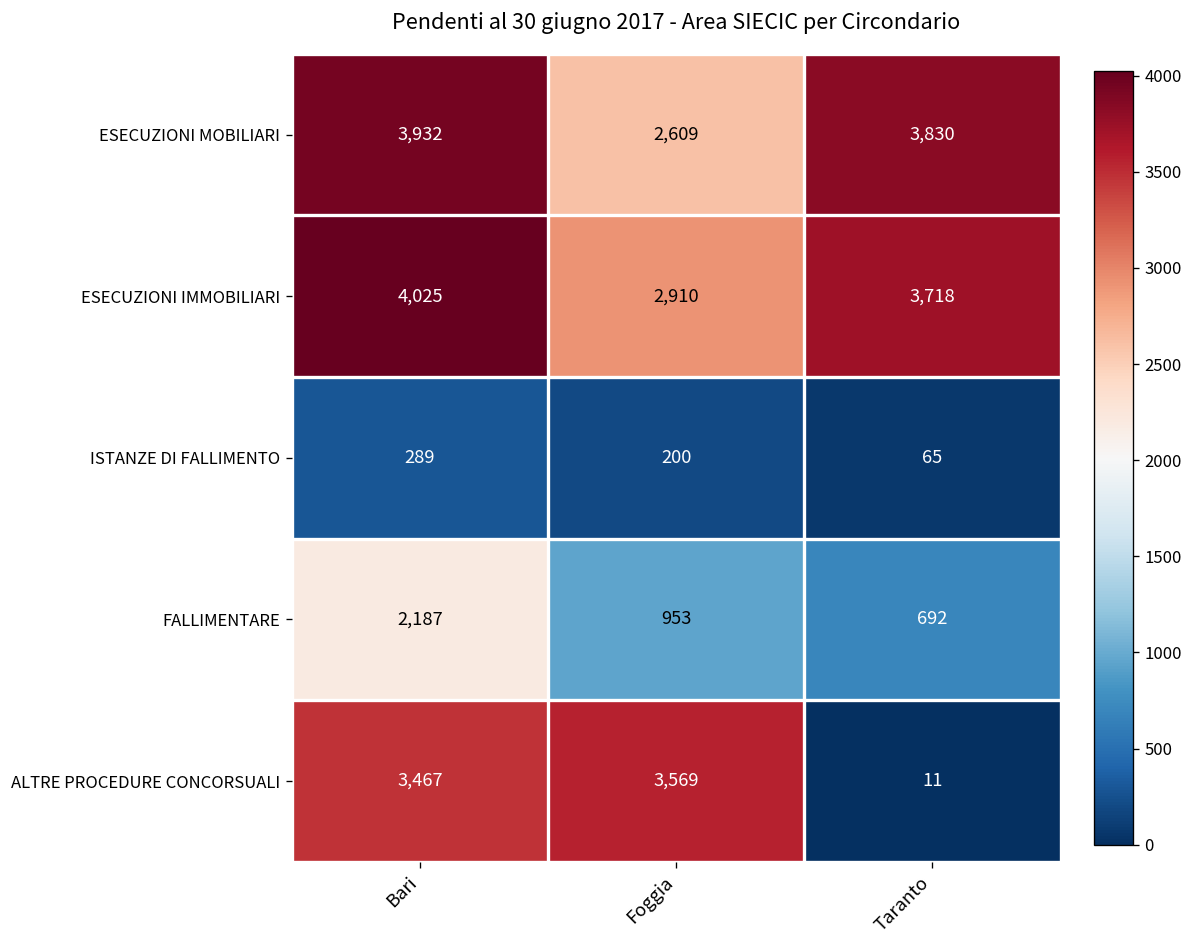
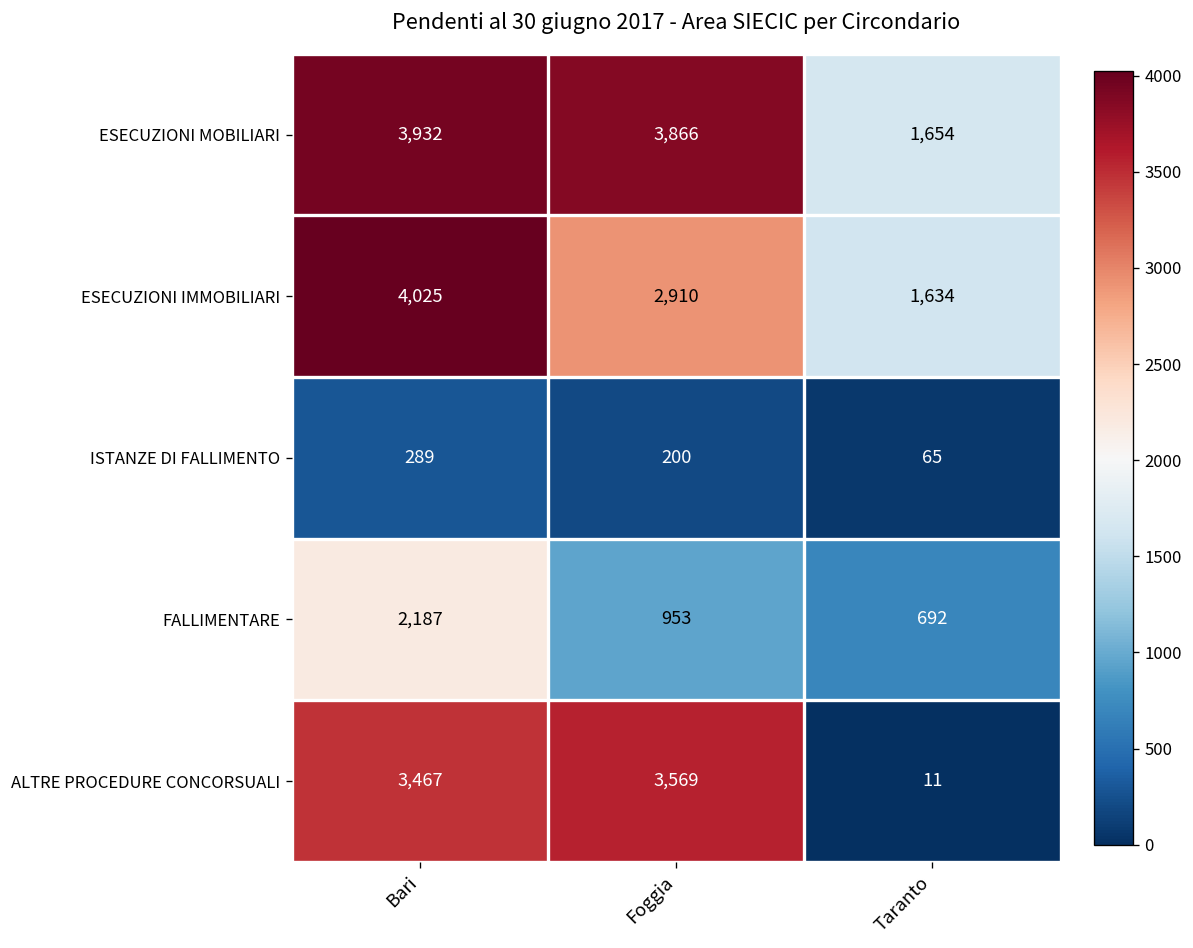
  {
    "ESECUZIONI MOBILIARI": {
      "Bari": "3,932",
-     "Foggia": "2,609",
-     "Taranto": "3,830"
+     "Foggia": "3,866",
+     "Taranto": "1,654"
    },
    "ESECUZIONI IMMOBILIARI": {
      "Bari": "4,025",
      "Foggia": "2,910",
-     "Taranto": "3,718"
+     "Taranto": "1,634"
    },
    "ISTANZE DI FALLIMENTO": {
      "Bari": "289",
      "Foggia": "200",
      "Taranto": "65"
    },
    "FALLIMENTARE": {
      "Bari": "2,187",
      "Foggia": "953",
      "Taranto": "692"
    },
    "ALTRE PROCEDURE CONCORSUALI": {
      "Bari": "3,467",
      "Foggia": "3,569",
      "Taranto": "11"
    }
  }
